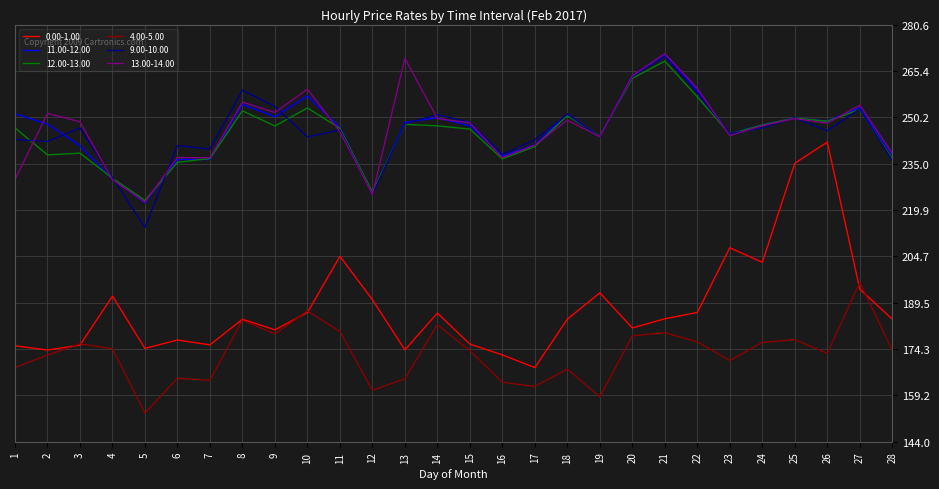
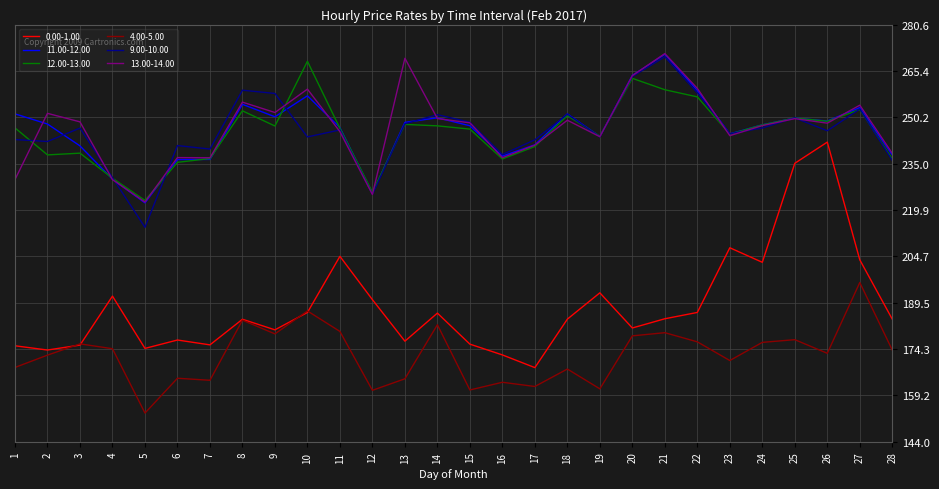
  {
    "0.00-1.00": {
      "1": 175,
      "2": 174,
      "4": 192,
      "5": 175,
      "6": 177,
      "7": 176,
      "9": 181,
      "11": 205,
      "12": 191,
-     "13": 174,
+     "13": 177,
      "14": 186,
      "15": 176,
      "16": 172,
      "17": 168,
      "18": 184,
      "19": 193,
      "20": 181,
      "21": 184,
      "22": 186,
      "23": 208,
      "24": 203,
      "25": 235,
      "26": 242,
-     "27": 194,
+     "27": 204,
      "28": 184
    },
    "11.00-12.00": {
      "1": 251,
      "2": 248,
      "3": 241,
      "9": 250,
      "10": 257,
      "15": 248
    },
    "12.00-13.00": {
      "1": 247,
      "2": 238,
      "3": 239,
      "6": 236,
      "8": 252,
      "9": 247,
-     "10": 253,
+     "10": 269,
      "14": 247,
      "15": 246,
-     "21": 269,
+     "21": 259,
      "22": 257
    },
    "4.00-5.00": {
      "1": 168,
      "2": 172,
      "4": 174,
      "5": 153,
      "6": 165,
      "7": 164,
      "9": 179,
      "11": 180,
      "12": 161,
      "13": 165,
      "14": 182,
-     "15": 174,
+     "15": 161,
      "16": 164,
      "17": 162,
      "18": 168,
-     "19": 159,
+     "19": 161,
      "20": 179,
      "21": 180,
      "22": 177,
      "23": 171,
      "24": 177,
      "25": 177,
      "26": 173,
      "27": 196,
      "28": 174
    },
    "9.00-10.00": {
      "1": 243,
      "2": 242,
      "3": 247,
      "5": 214,
      "6": 241,
      "7": 240,
      "8": 259,
-     "9": 254,
+     "9": 258,
      "10": 244,
      "14": 251,
      "17": 243,
      "26": 246
    },
    "13.00-14.00": {
      "1": 230,
      "2": 252,
      "3": 249,
      "9": 252,
      "10": 260,
      "13": 270,
      "18": 249
    }
  }
